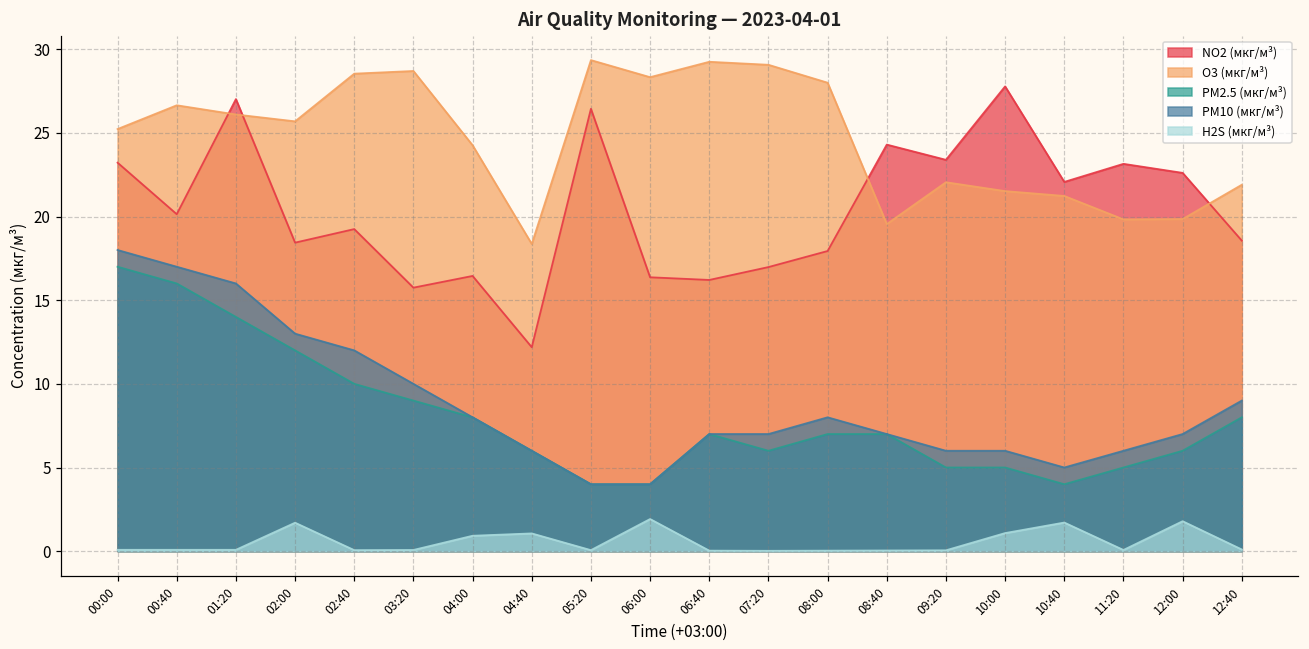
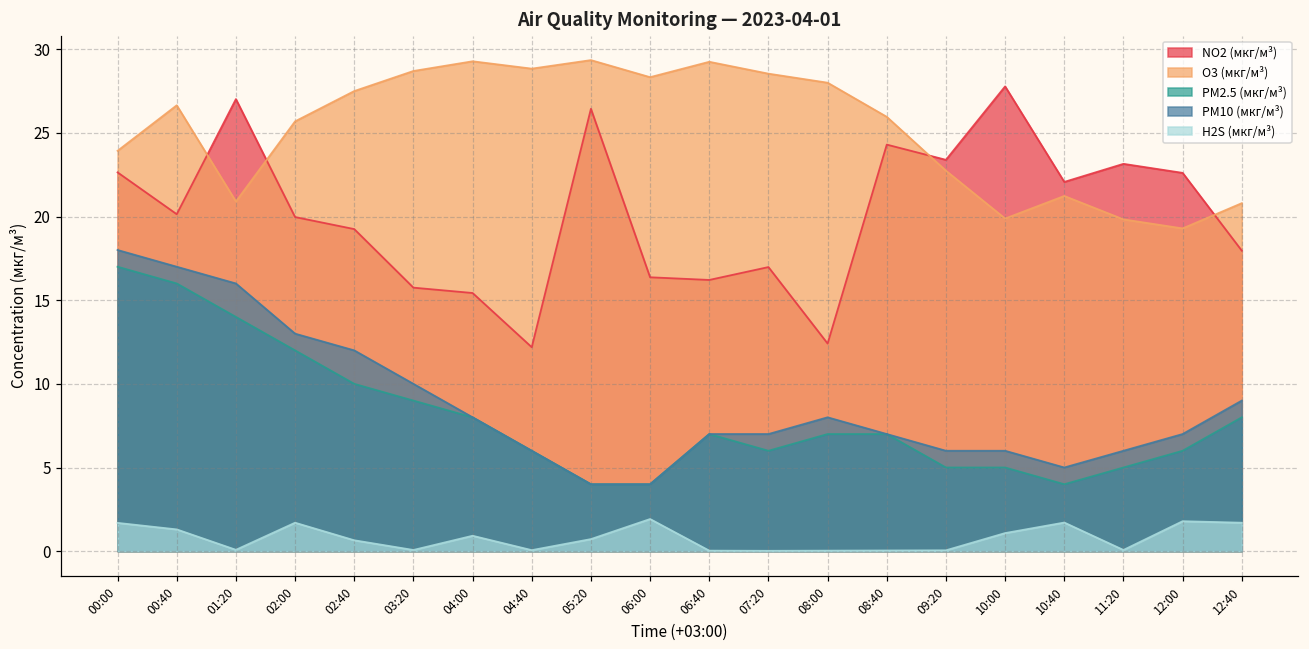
  {
    "NO2 (мкг/м³)": {
-     "00:00": 23.2,
+     "00:00": 22.6,
      "00:40": 20.1,
      "01:20": 27.0,
-     "02:00": 18.4,
+     "02:00": 20.0,
      "02:40": 19.3,
      "03:20": 15.8,
-     "04:00": 16.5,
+     "04:00": 15.4,
      "04:40": 12.2,
      "05:20": 26.4,
      "06:00": 16.4,
      "06:40": 16.2,
      "07:20": 17.0,
-     "08:00": 17.9,
+     "08:00": 12.4,
      "08:40": 24.3,
      "09:20": 23.4,
      "10:00": 27.8,
      "10:40": 22.1,
      "11:20": 23.2,
      "12:00": 22.6,
-     "12:40": 18.6
+     "12:40": 18.0
    },
    "O3 (мкг/м³)": {
-     "00:00": 25.2,
+     "00:00": 23.9,
      "00:40": 26.7,
-     "01:20": 26.1,
+     "01:20": 20.9,
      "02:00": 25.7,
-     "02:40": 28.5,
+     "02:40": 27.5,
      "03:20": 28.7,
-     "04:00": 24.3,
-     "04:40": 18.4,
+     "04:00": 29.3,
+     "04:40": 28.8,
      "05:20": 29.4,
      "06:00": 28.3,
      "06:40": 29.3,
-     "07:20": 29.1,
+     "07:20": 28.5,
      "08:00": 28.0,
-     "08:40": 19.6,
-     "09:20": 22.1,
-     "10:00": 21.5,
+     "08:40": 26.0,
+     "09:20": 22.7,
+     "10:00": 19.9,
      "10:40": 21.2,
      "11:20": 19.8,
-     "12:00": 19.9,
-     "12:40": 21.9
+     "12:00": 19.3,
+     "12:40": 20.8
    },
    "H2S (мкг/м³)": {
-     "00:00": 0.1,
-     "00:40": 0.1,
+     "00:00": 1.7,
+     "00:40": 1.3,
      "01:20": 0.1,
      "02:00": 1.7,
-     "02:40": 0.1,
+     "02:40": 0.7,
      "03:20": 0.1,
      "04:00": 0.9,
-     "04:40": 1.1,
-     "05:20": 0.1,
+     "04:40": 0.1,
+     "05:20": 0.7,
      "06:00": 1.9,
      "06:40": 0.0,
      "07:20": 0.0,
      "08:00": 0.0,
      "08:40": 0.0,
      "09:20": 0.1,
      "10:00": 1.1,
      "10:40": 1.7,
      "11:20": 0.1,
      "12:00": 1.8,
-     "12:40": 0.1
+     "12:40": 1.7
    }
  }
